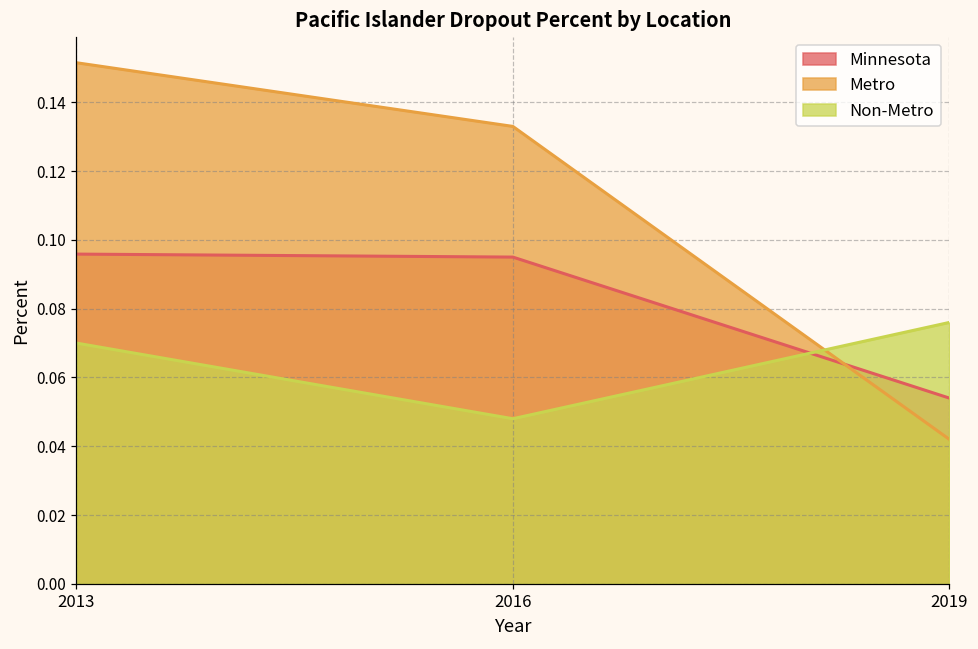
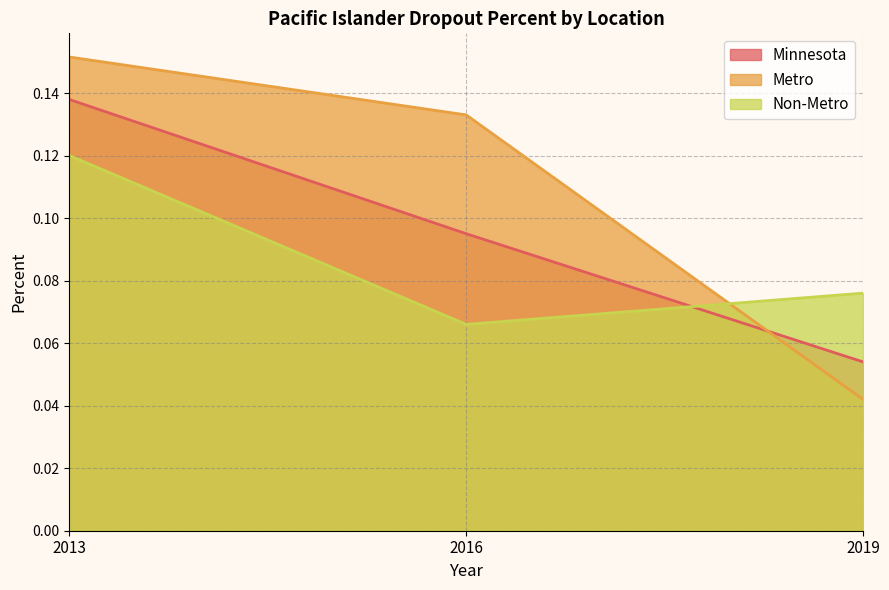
  {
    "Minnesota": {
-     "2013": 0.096,
+     "2013": 0.138,
      "2016": 0.095,
      "2019": 0.054
    },
    "Metro": {
      "2013": 0.152,
      "2016": 0.133,
      "2019": 0.042
    },
    "Non-Metro": {
-     "2013": 0.07,
-     "2016": 0.048,
+     "2013": 0.12,
+     "2016": 0.066,
      "2019": 0.076
    }
  }
